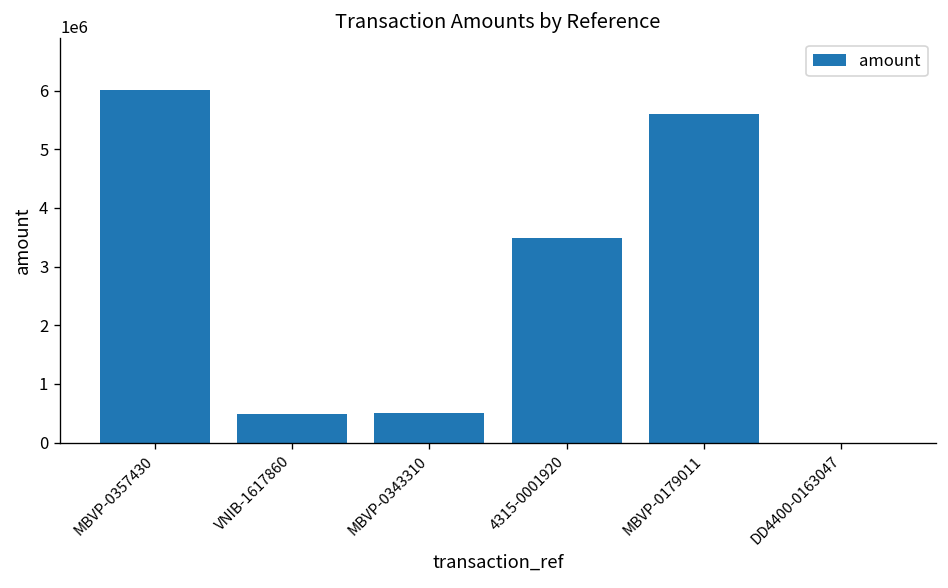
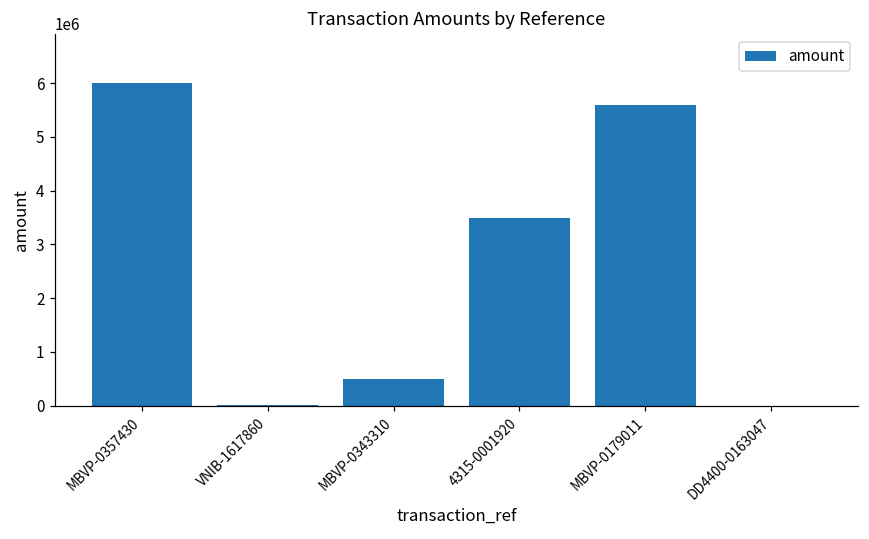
  {
    "MBVP-0357430": 6000000,
-   "VNIB-1617860": 500000,
+   "VNIB-1617860": 0,
    "MBVP-0343310": 500000,
    "4315-0001920": 3500000,
    "MBVP-0179011": 5600000
  }
